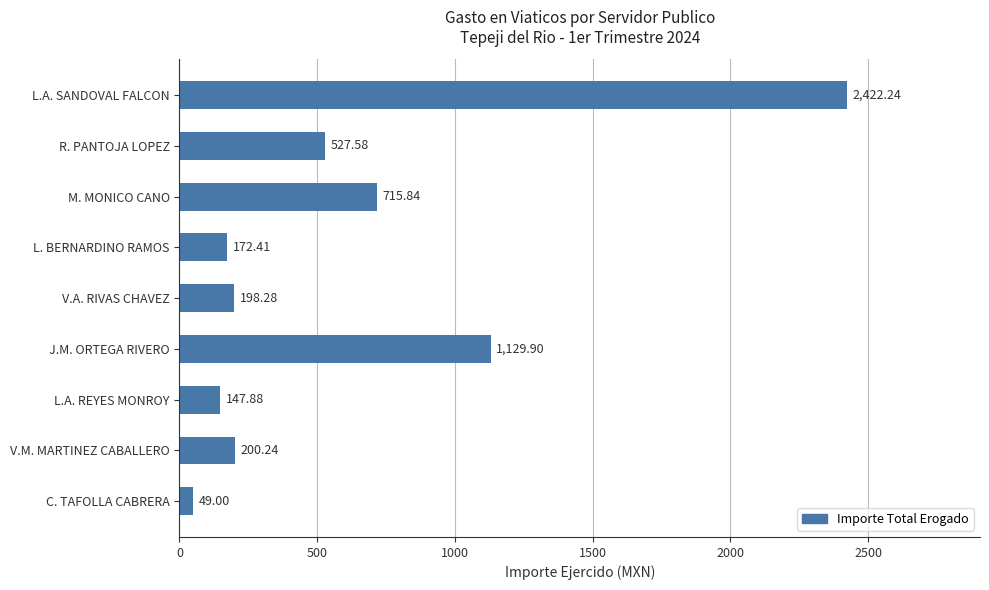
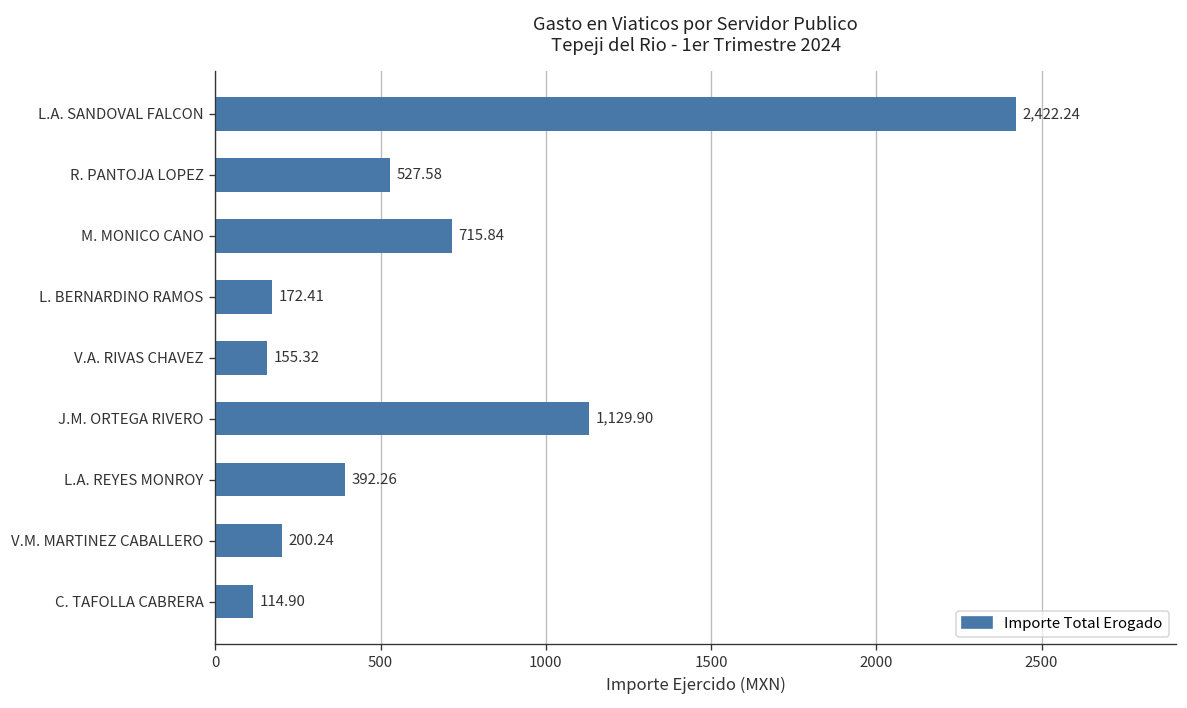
  {
    "L.A. SANDOVAL FALCON": "2,422.24",
    "R. PANTOJA LOPEZ": "527.58",
    "M. MONICO CANO": "715.84",
    "L. BERNARDINO RAMOS": "172.41",
-   "V.A. RIVAS CHAVEZ": "198.28",
+   "V.A. RIVAS CHAVEZ": "155.32",
    "J.M. ORTEGA RIVERO": "1,129.90",
-   "L.A. REYES MONROY": "147.88",
+   "L.A. REYES MONROY": "392.26",
    "V.M. MARTINEZ CABALLERO": "200.24",
-   "C. TAFOLLA CABRERA": "49.00"
+   "C. TAFOLLA CABRERA": "114.90"
  }
